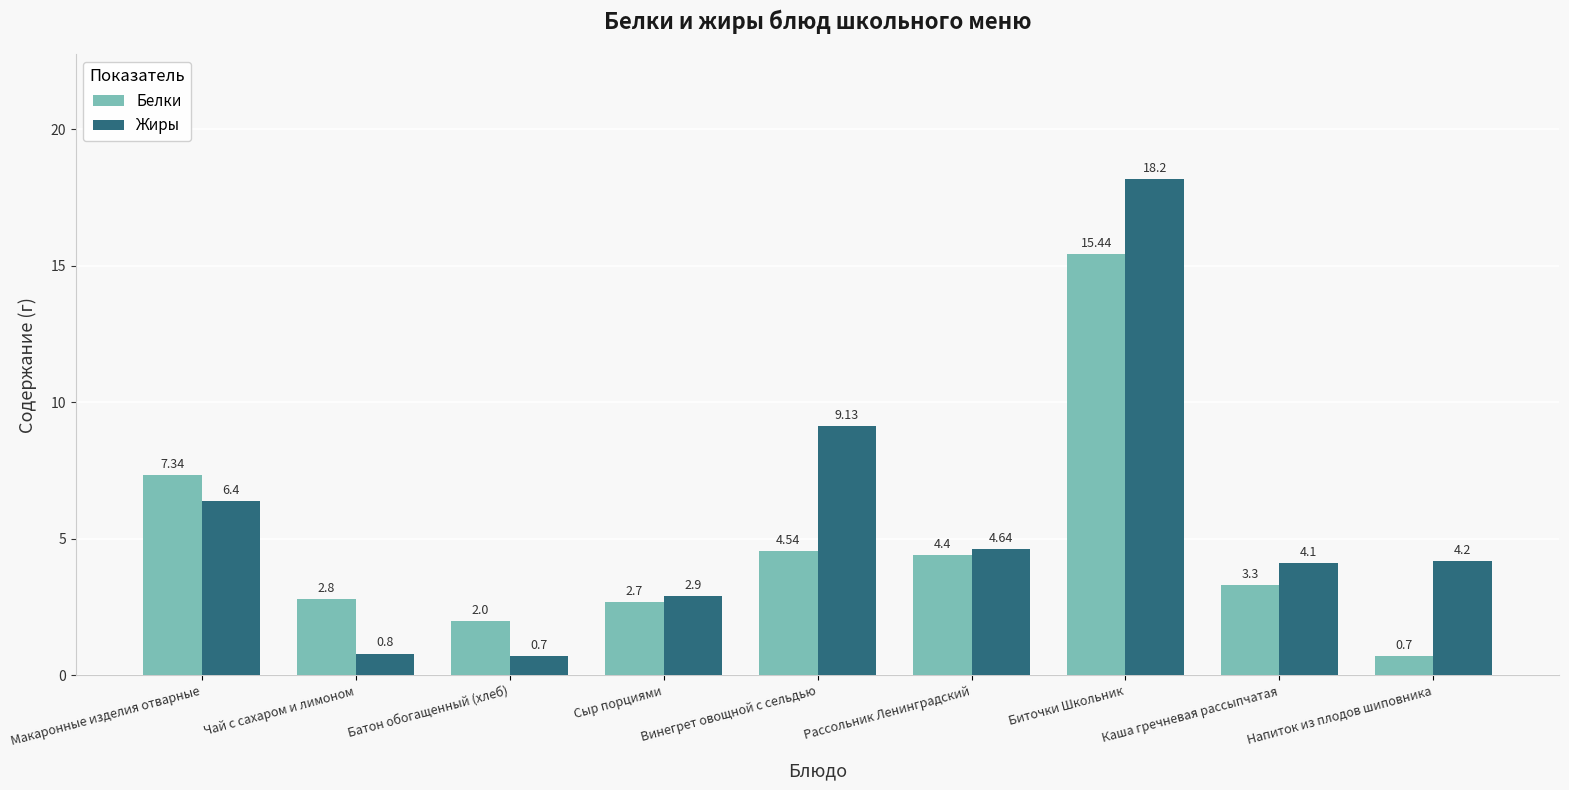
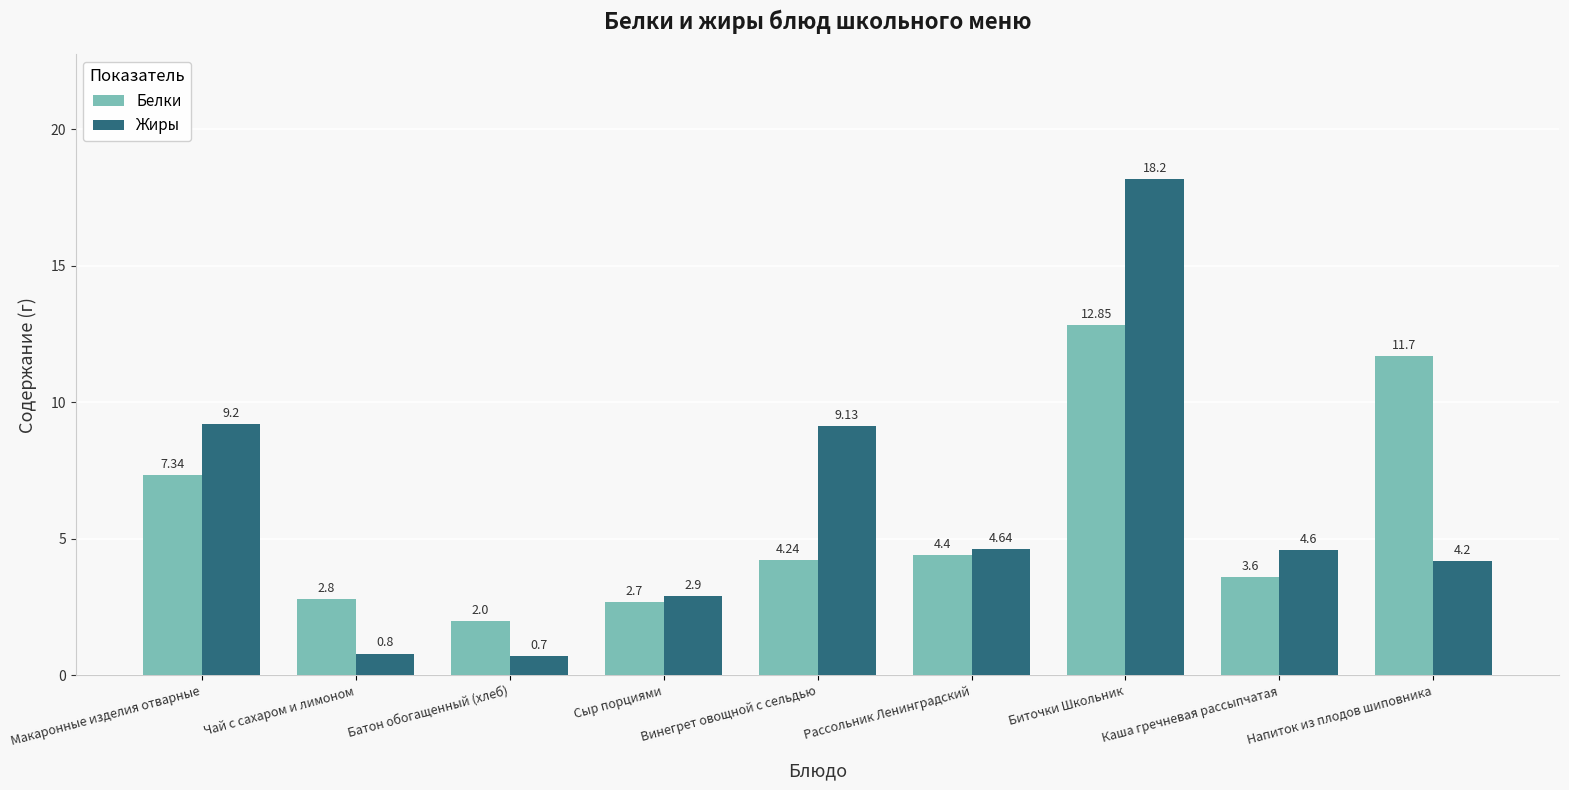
  {
    "Белки": {
      "Макаронные изделия отварные": 7.34,
      "Чай с сахаром и лимоном": 2.8,
      "Батон обогащенный (хлеб)": 2.0,
      "Сыр порциями": 2.7,
-     "Винегрет овощной с сельдью": 4.54,
+     "Винегрет овощной с сельдью": 4.24,
      "Рассольник Ленинградский": 4.4,
-     "Биточки Школьник": 15.44,
-     "Каша гречневая рассыпчатая": 3.3,
-     "Напиток из плодов шиповника": 0.7
+     "Биточки Школьник": 12.85,
+     "Каша гречневая рассыпчатая": 3.6,
+     "Напиток из плодов шиповника": 11.7
    },
    "Жиры": {
-     "Макаронные изделия отварные": 6.4,
+     "Макаронные изделия отварные": 9.2,
      "Чай с сахаром и лимоном": 0.8,
      "Батон обогащенный (хлеб)": 0.7,
      "Сыр порциями": 2.9,
      "Винегрет овощной с сельдью": 9.13,
      "Рассольник Ленинградский": 4.64,
      "Биточки Школьник": 18.2,
-     "Каша гречневая рассыпчатая": 4.1,
+     "Каша гречневая рассыпчатая": 4.6,
      "Напиток из плодов шиповника": 4.2
    }
  }
